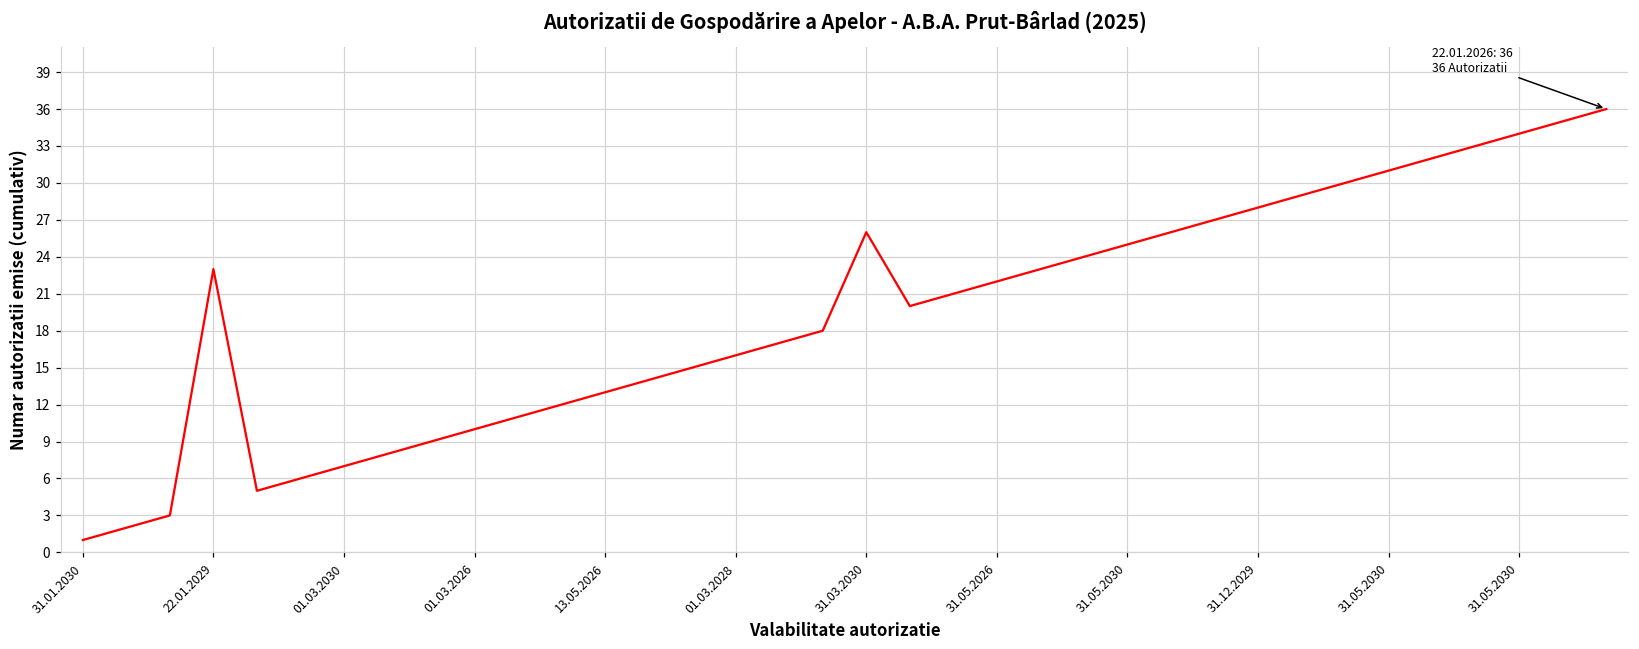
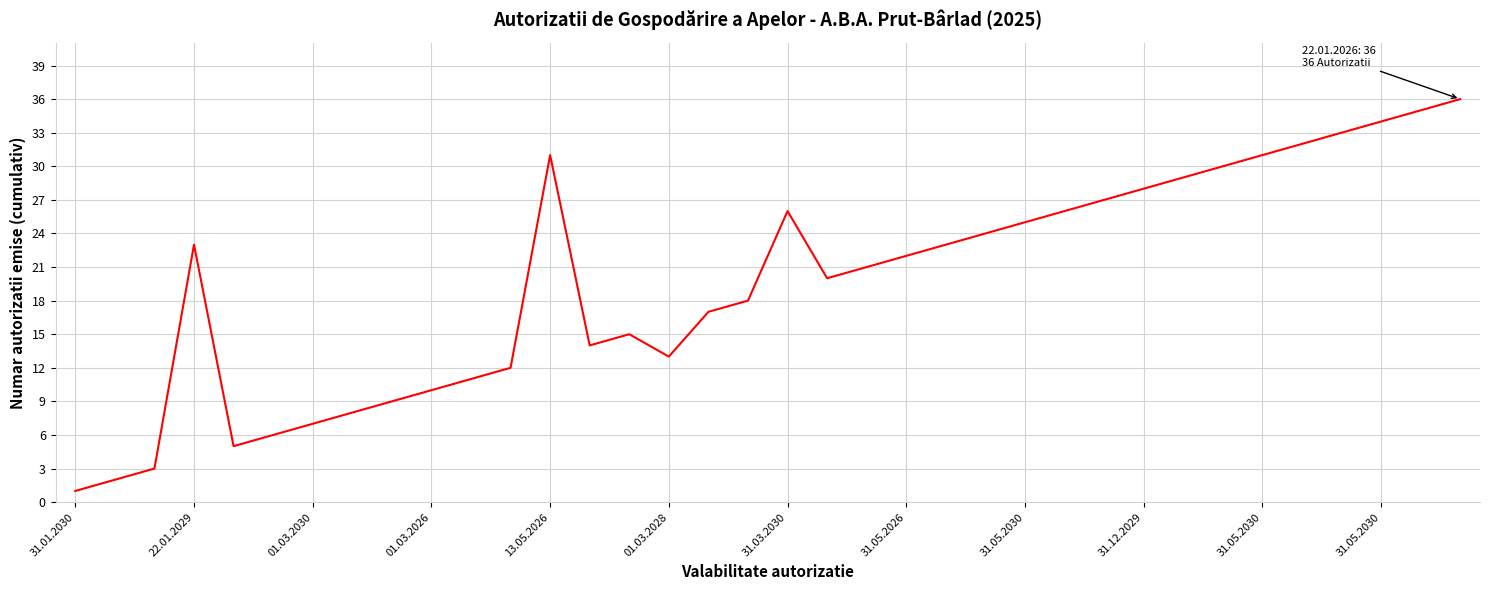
  {
    "22.01.2029": 23,
    "01.03.2026": 10,
-   "13.05.2026": 13,
-   "01.03.2028": 16,
+   "13.05.2026": 31,
+   "01.03.2028": 13,
    "31.03.2030": 26,
    "31.05.2026": 22
  }
